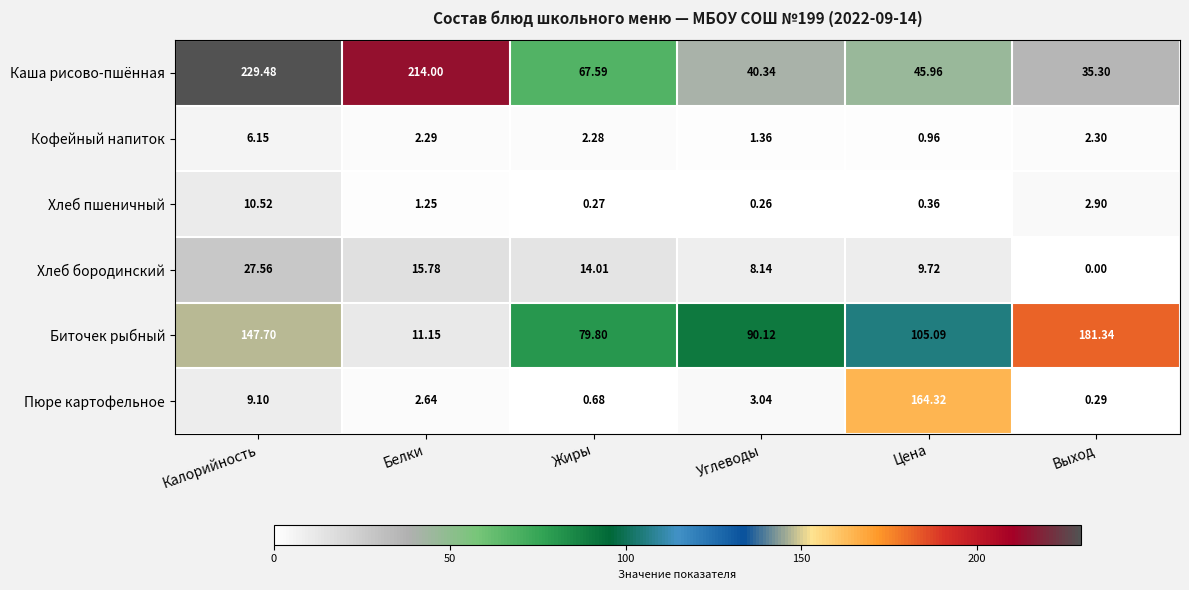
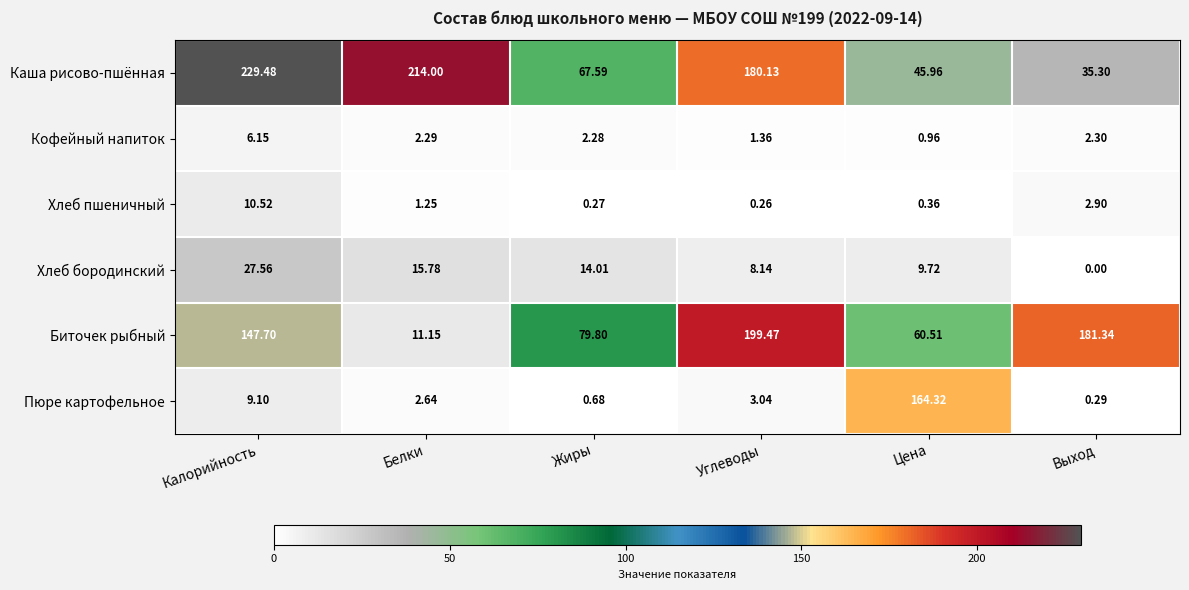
  {
    "Каша рисово-пшённая": {
      "Калорийность": 229.48,
      "Белки": 214.00,
      "Жиры": 67.59,
-     "Углеводы": 40.34,
+     "Углеводы": 180.13,
      "Цена": 45.96,
      "Выход": 35.30
    },
    "Кофейный напиток": {
      "Калорийность": 6.15,
      "Белки": 2.29,
      "Жиры": 2.28,
      "Углеводы": 1.36,
      "Цена": 0.96,
      "Выход": 2.30
    },
    "Хлеб пшеничный": {
      "Калорийность": 10.52,
      "Белки": 1.25,
      "Жиры": 0.27,
      "Углеводы": 0.26,
      "Цена": 0.36,
      "Выход": 2.90
    },
    "Хлеб бородинский": {
      "Калорийность": 27.56,
      "Белки": 15.78,
      "Жиры": 14.01,
      "Углеводы": 8.14,
      "Цена": 9.72,
      "Выход": 0.00
    },
    "Биточек рыбный": {
      "Калорийность": 147.70,
      "Белки": 11.15,
      "Жиры": 79.80,
-     "Углеводы": 90.12,
-     "Цена": 105.09,
+     "Углеводы": 199.47,
+     "Цена": 60.51,
      "Выход": 181.34
    },
    "Пюре картофельное": {
      "Калорийность": 9.10,
      "Белки": 2.64,
      "Жиры": 0.68,
      "Углеводы": 3.04,
      "Цена": 164.32,
      "Выход": 0.29
    }
  }
